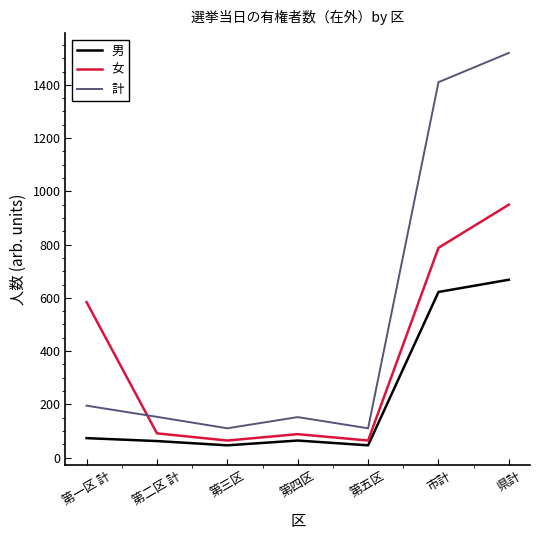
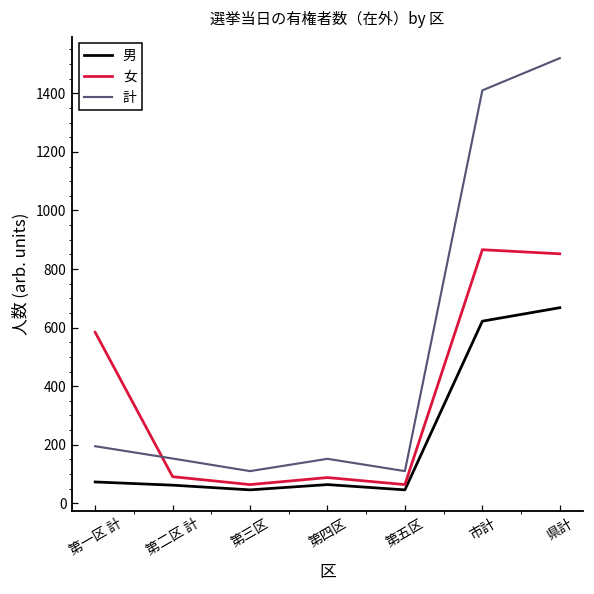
  {
    "男": {
      "第一区 計": 70,
      "第二区 計": 60,
      "第三区": 50,
      "第四区": 60,
      "第五区": 50,
      "市計": 620,
      "県計": 670
    },
    "女": {
      "第一区 計": 580,
      "第二区 計": 90,
      "第三区": 60,
      "第四区": 90,
      "第五区": 60,
-     "市計": 790,
-     "県計": 950
+     "市計": 870,
+     "県計": 850
    },
    "計": {
      "第一区 計": 200,
      "第二区 計": 150,
      "第三区": 110,
      "第四区": 150,
      "第五区": 110,
      "市計": 1410,
      "県計": 1520
    }
  }
